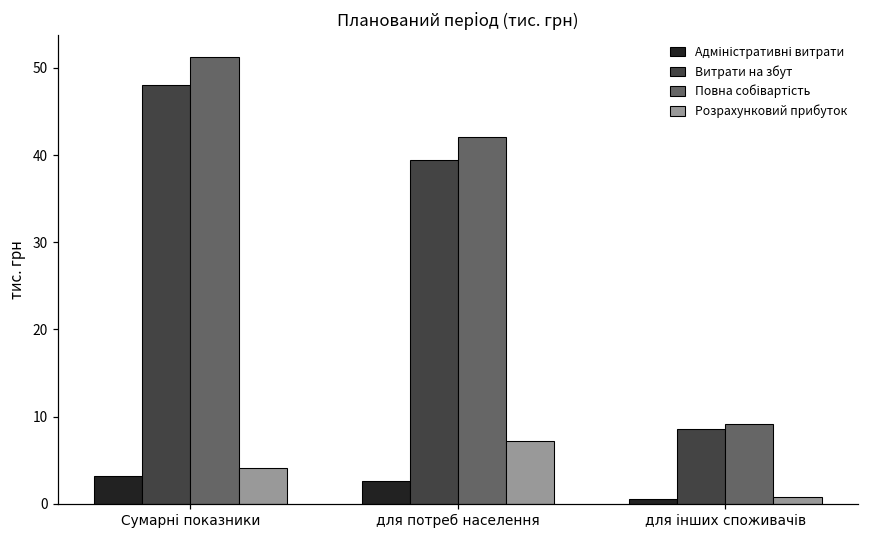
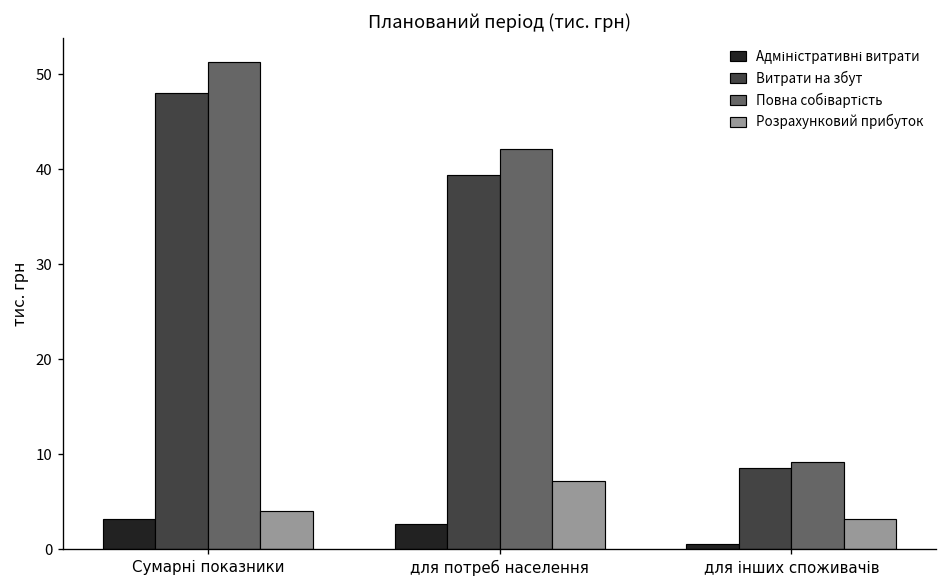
  {
    "Розрахунковий прибуток": {
      "Сумарні показники": 4,
      "для потреб населення": 7,
-     "для інших споживачів": 1
+     "для інших споживачів": 3
    }
  }
